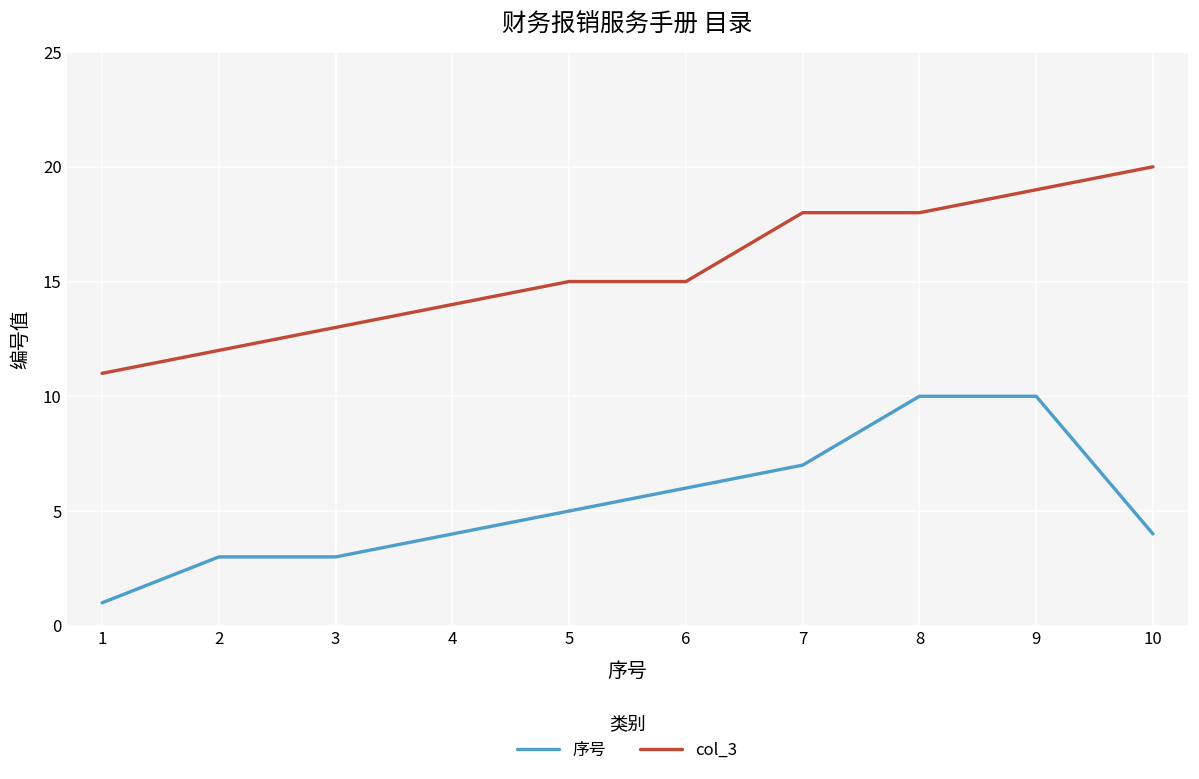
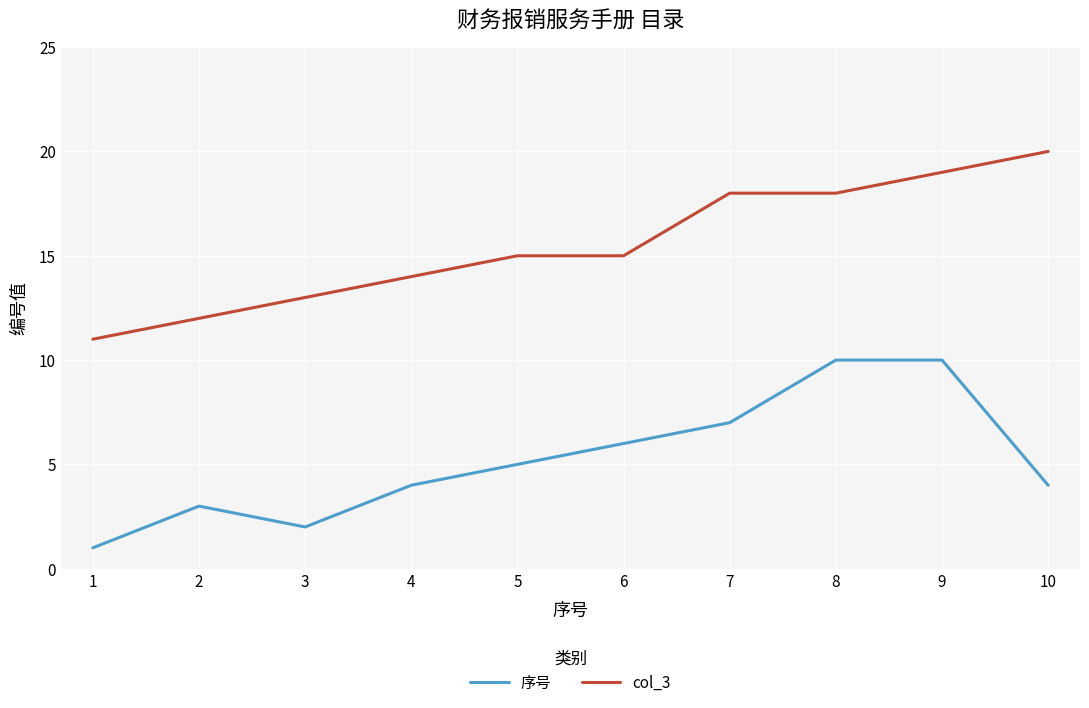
  {
    "序号": {
      "1": 1,
      "2": 3,
-     "3": 3,
+     "3": 2,
      "4": 4,
      "5": 5,
      "6": 6,
      "7": 7,
      "8": 10,
      "9": 10,
      "10": 4
    },
    "col_3": {
      "1": 11,
      "2": 12,
      "3": 13,
      "4": 14,
      "5": 15,
      "6": 15,
      "7": 18,
      "8": 18,
      "9": 19,
      "10": 20
    }
  }
